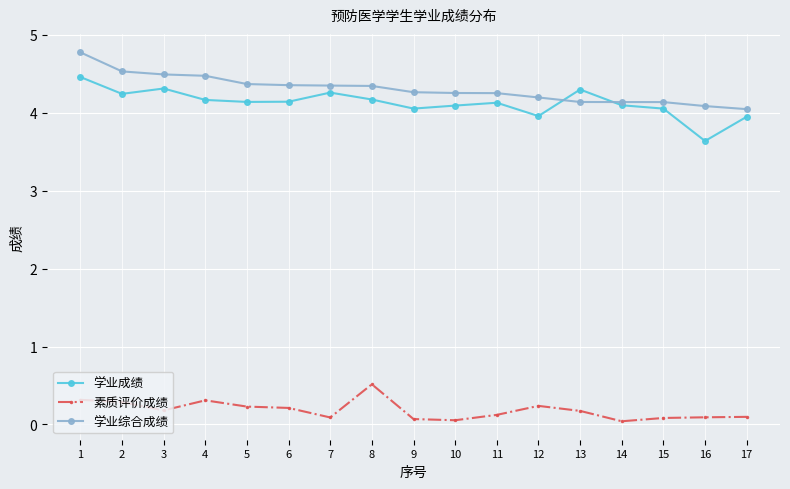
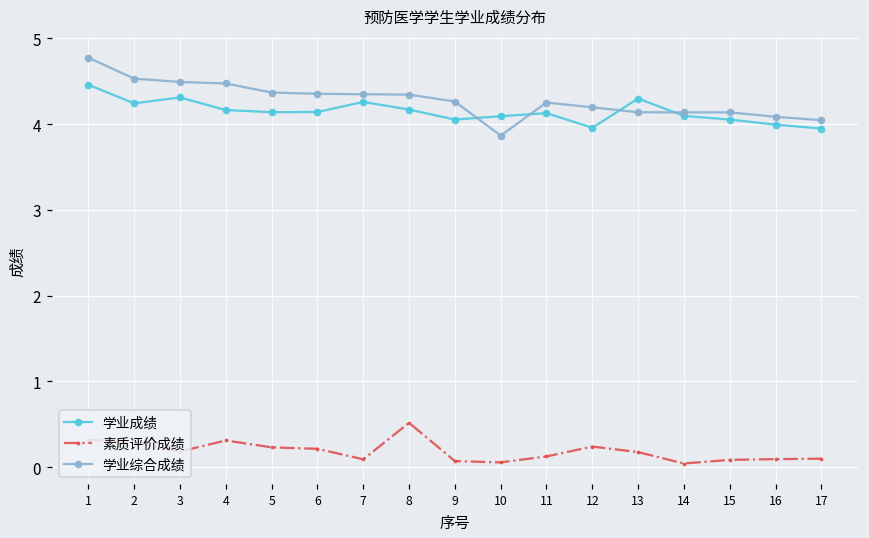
  {
    "学业成绩": {
      "1": 4.5,
      "2": 4.2,
      "3": 4.3,
      "4": 4.2,
      "5": 4.1,
      "6": 4.1,
      "7": 4.3,
      "8": 4.2,
      "9": 4.1,
      "10": 4.1,
      "11": 4.1,
      "12": 4.0,
      "13": 4.3,
      "14": 4.1,
      "15": 4.1,
-     "16": 3.6,
+     "16": 4.0,
      "17": 3.9
    },
    "素质评价成绩": {
      "4": 0.3,
      "5": 0.2,
      "6": 0.2,
      "7": 0.1,
      "8": 0.5,
      "9": 0.1,
      "10": 0.1,
      "11": 0.1,
      "12": 0.2,
      "13": 0.2,
      "14": 0.0,
      "15": 0.1,
      "16": 0.1,
      "17": 0.1
    },
    "学业综合成绩": {
      "1": 4.8,
      "2": 4.5,
      "3": 4.5,
      "4": 4.5,
      "5": 4.4,
      "6": 4.4,
      "7": 4.3,
      "8": 4.3,
      "9": 4.3,
-     "10": 4.3,
+     "10": 3.9,
      "11": 4.3,
      "12": 4.2,
      "13": 4.1,
      "14": 4.1,
      "15": 4.1,
      "16": 4.1,
      "17": 4.0
    }
  }
